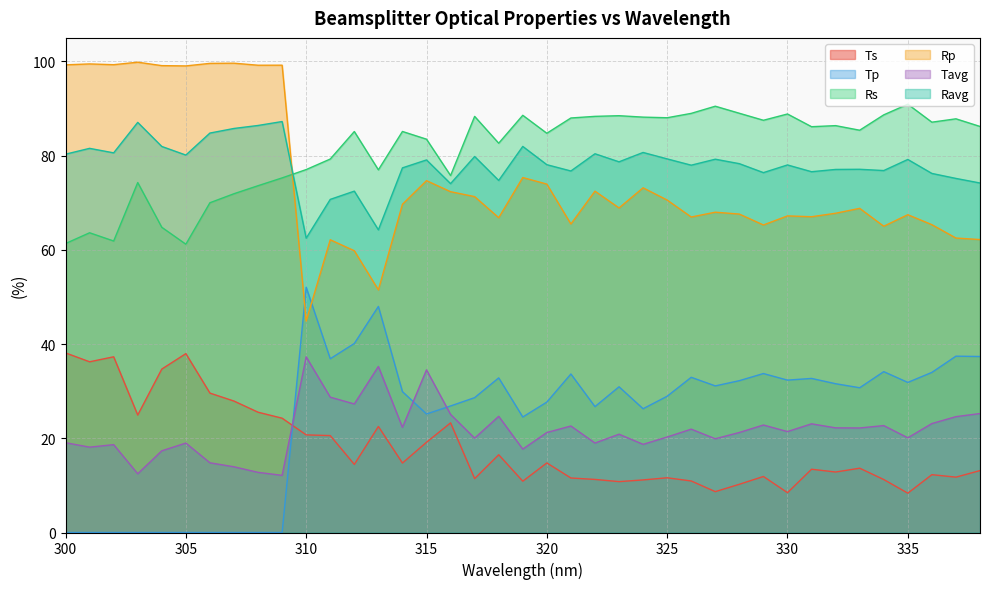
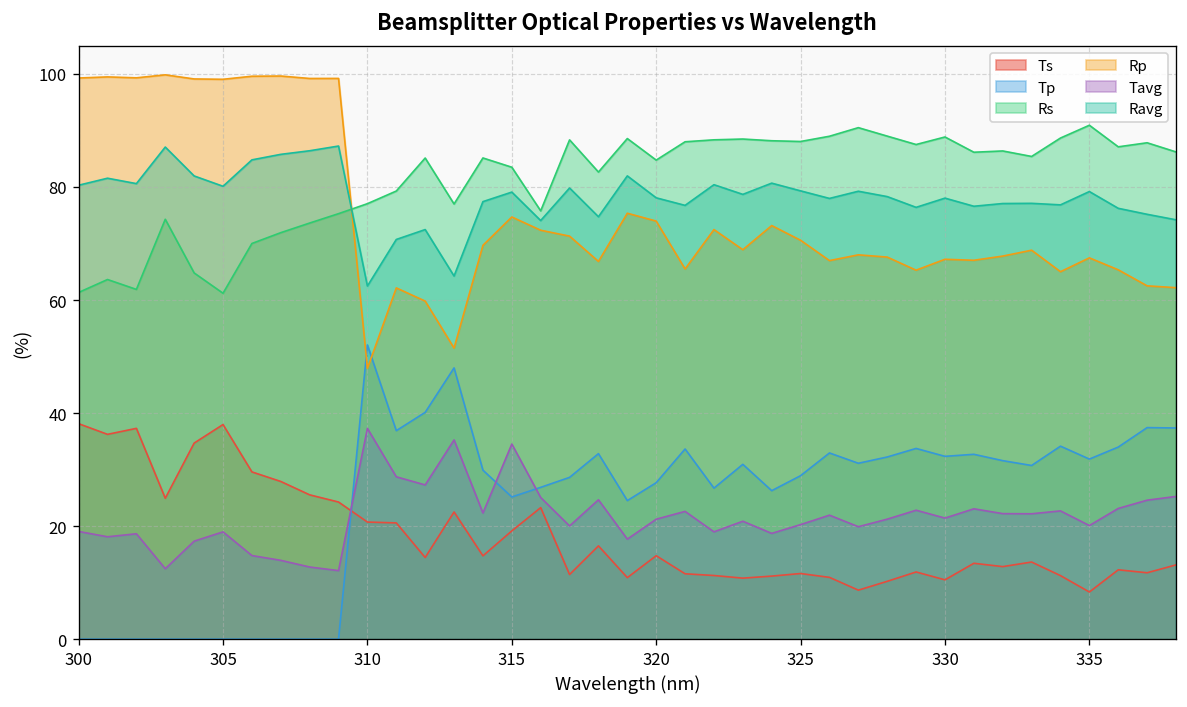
  {
    "Ts": {
      "300": 38,
      "305": 38,
      "310": 21,
      "315": 19,
      "320": 15,
      "325": 12,
-     "330": 8,
+     "330": 11,
      "335": 8
    },
    "Rp": {
      "300": 99,
      "305": 99,
-     "310": 45,
+     "310": 48,
      "315": 75,
      "320": 74,
      "325": 71,
      "330": 67,
      "335": 67
    },
    "Tavg": {
      "300": 19,
      "305": 19,
      "310": 37,
      "315": 35,
      "320": 21,
      "325": 20,
      "330": 21,
      "335": 20
    }
  }
